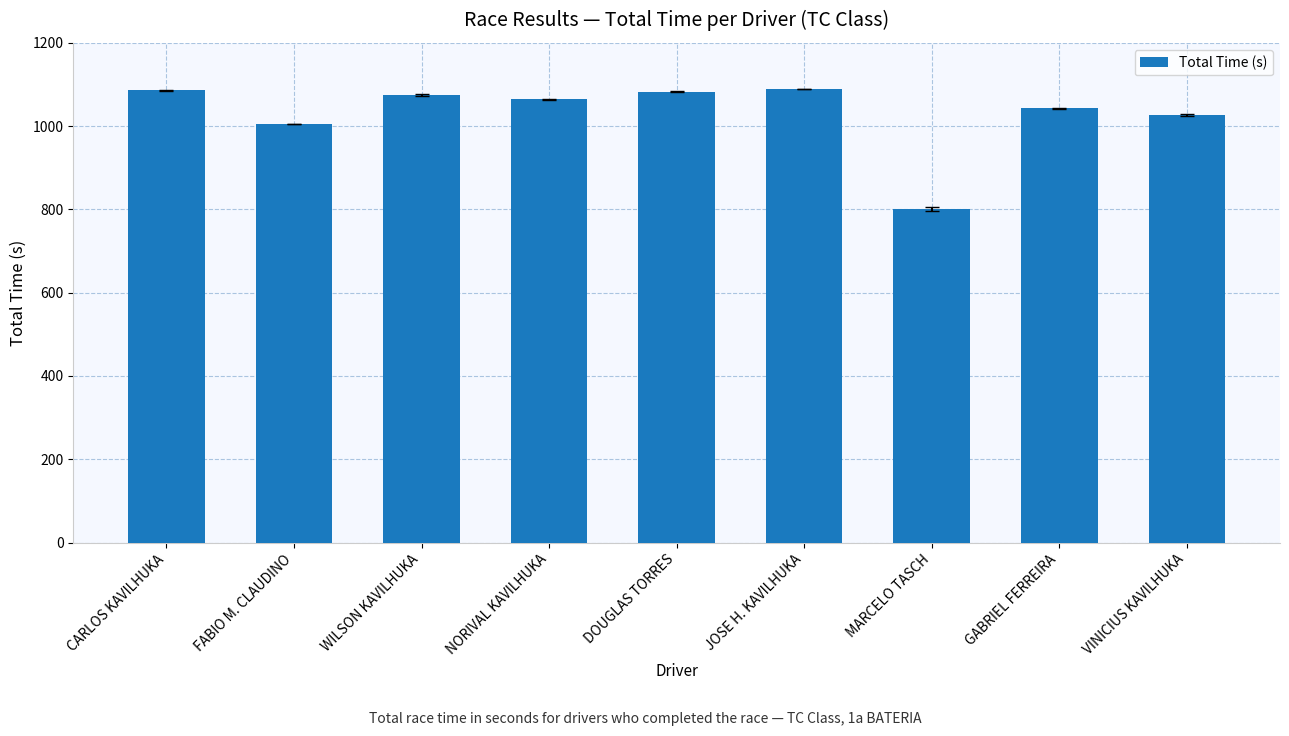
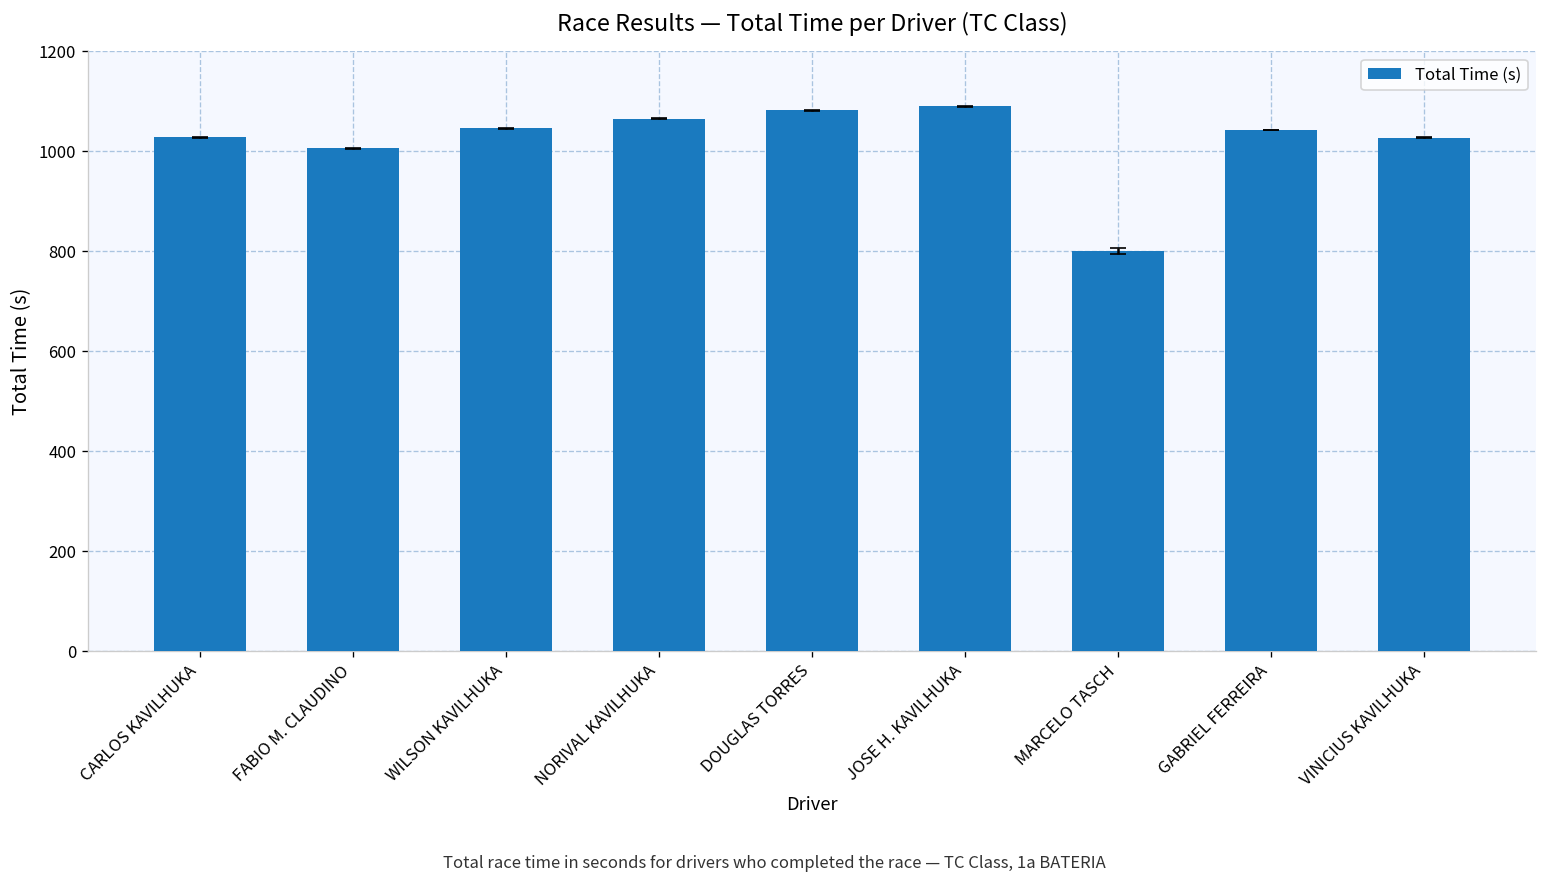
  {
    "Total Time (s)": {
-     "CARLOS KAVILHUKA": 1090,
+     "CARLOS KAVILHUKA": 1030,
      "FABIO M. CLAUDINO": 1010,
-     "WILSON KAVILHUKA": 1070,
+     "WILSON KAVILHUKA": 1050,
      "NORIVAL KAVILHUKA": 1060,
      "DOUGLAS TORRES": 1080,
      "JOSE H. KAVILHUKA": 1090,
      "MARCELO TASCH": 800,
      "GABRIEL FERREIRA": 1040,
      "VINICIUS KAVILHUKA": 1030
    }
  }
